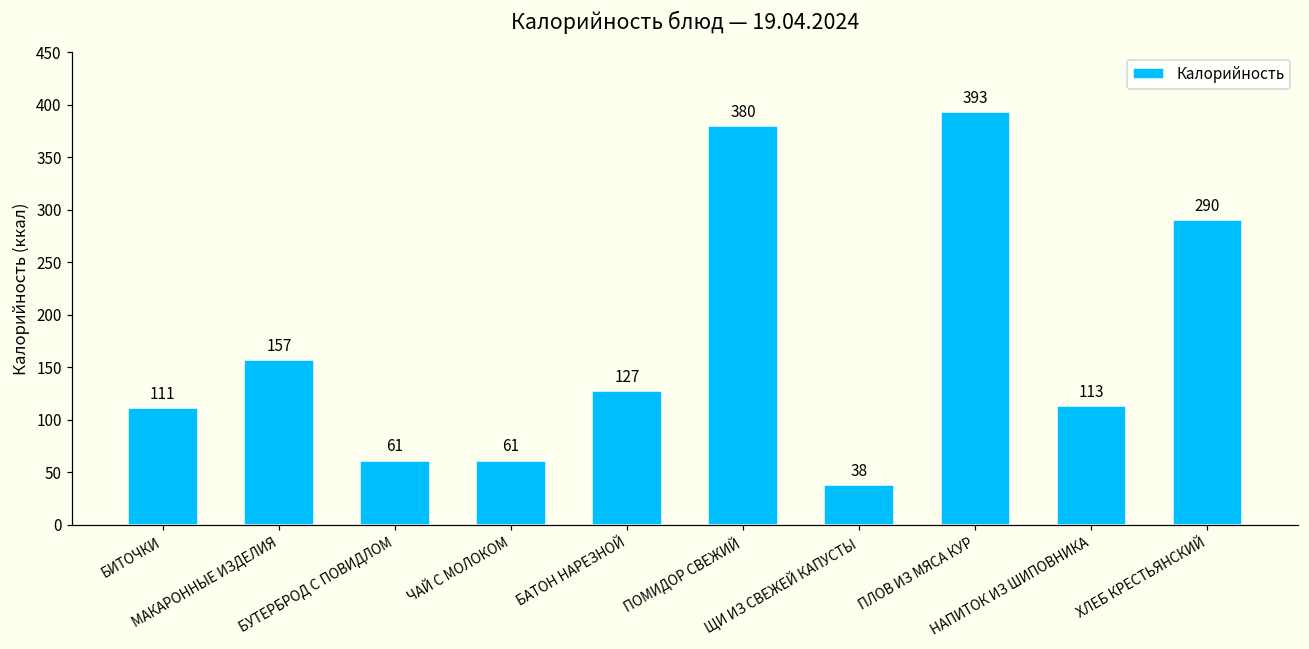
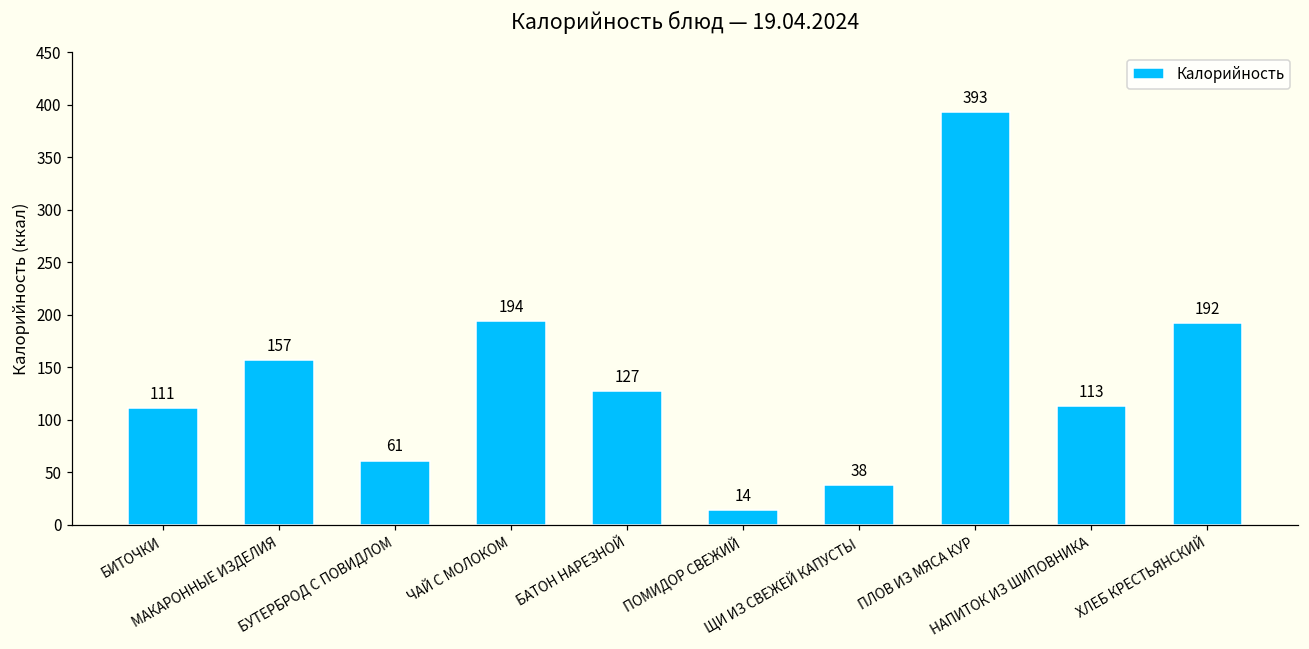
  {
    "БИТОЧКИ": 111,
    "МАКАРОННЫЕ ИЗДЕЛИЯ": 157,
    "БУТЕРБРОД С ПОВИДЛОМ": 61,
-   "ЧАЙ С МОЛОКОМ": 61,
+   "ЧАЙ С МОЛОКОМ": 194,
    "БАТОН НАРЕЗНОЙ": 127,
-   "ПОМИДОР СВЕЖИЙ": 380,
+   "ПОМИДОР СВЕЖИЙ": 14,
    "ЩИ ИЗ СВЕЖЕЙ КАПУСТЫ": 38,
    "ПЛОВ ИЗ МЯСА КУР": 393,
    "НАПИТОК ИЗ ШИПОВНИКА": 113,
-   "ХЛЕБ КРЕСТЬЯНСКИЙ": 290
+   "ХЛЕБ КРЕСТЬЯНСКИЙ": 192
  }
